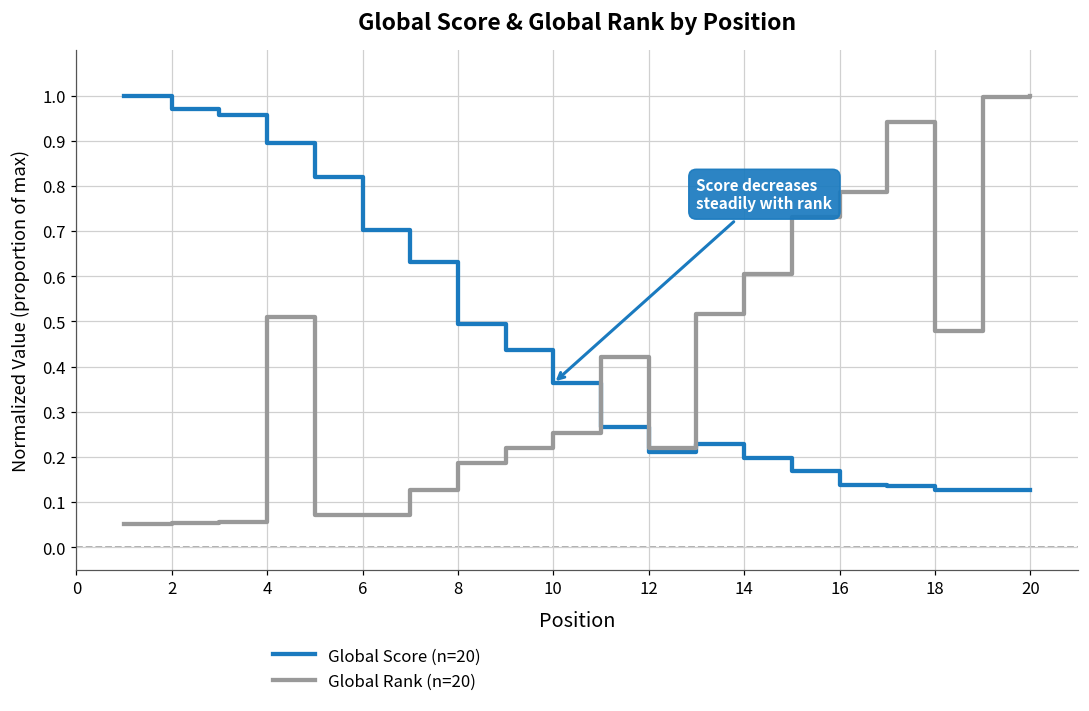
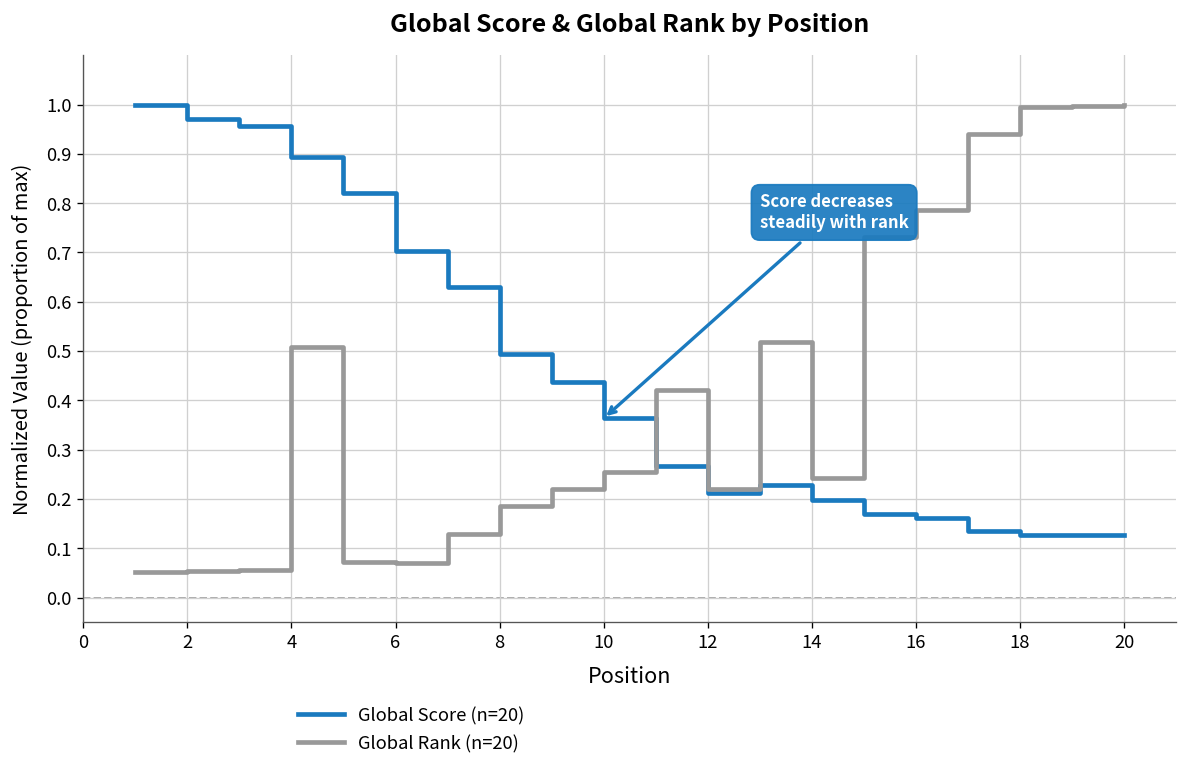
  {
    "Global Score (n=20)": {
      "2": 0.97,
      "4": 0.89,
      "6": 0.70,
      "8": 0.49,
      "10": 0.36,
      "12": 0.21,
      "14": 0.20,
-     "16": 0.14,
+     "16": 0.16,
      "18": 0.13,
      "20": 0.13
    },
    "Global Rank (n=20)": {
      "2": 0.05,
      "4": 0.51,
      "6": 0.07,
      "8": 0.19,
      "10": 0.25,
      "12": 0.22,
-     "14": 0.61,
-     "18": 0.48,
+     "14": 0.24,
+     "18": 1.00,
      "20": 1.00
    }
  }
